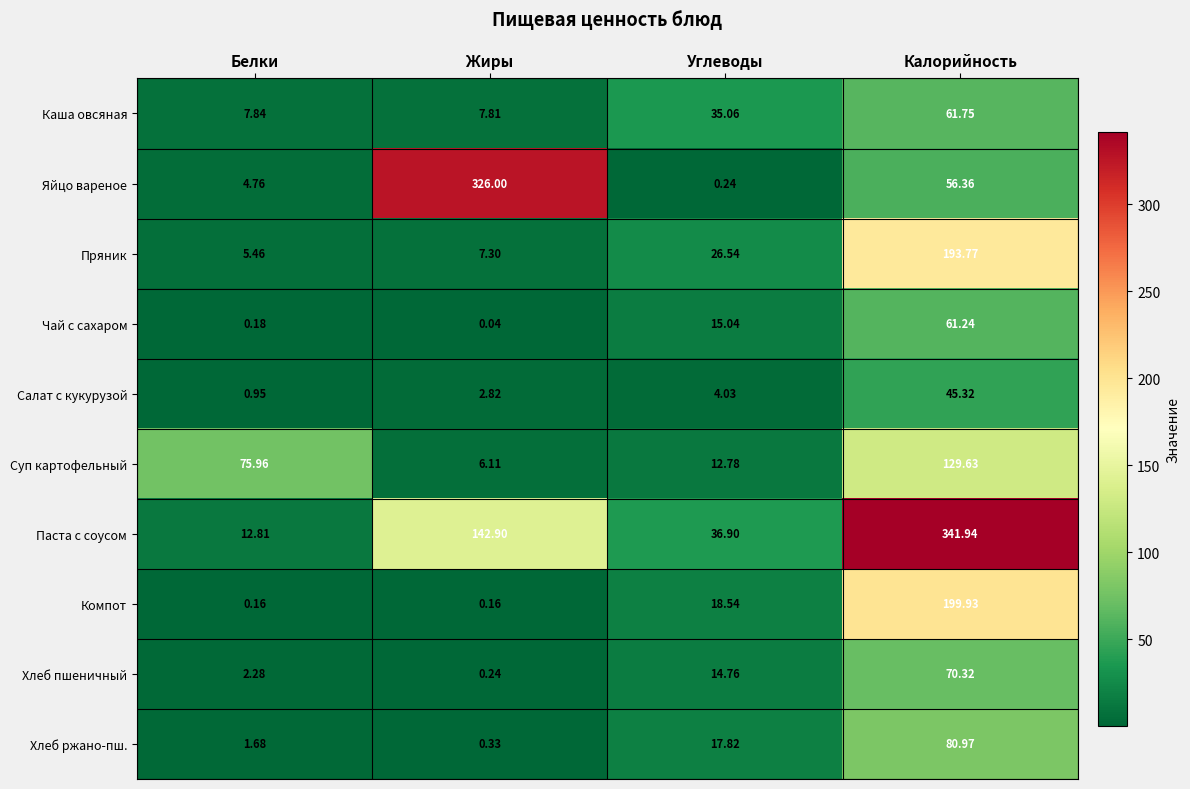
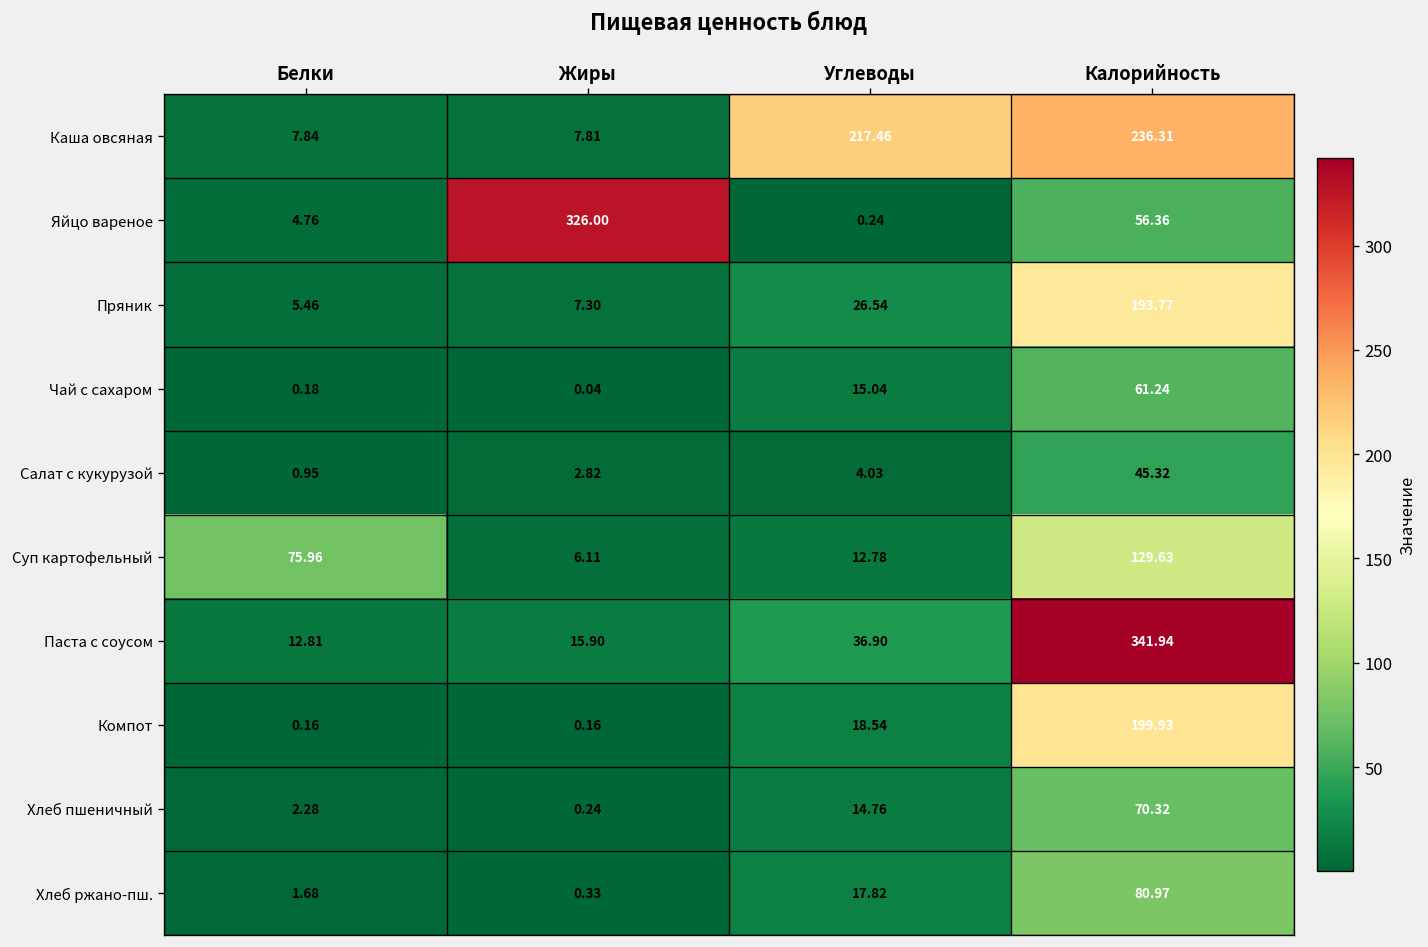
  {
    "Каша овсяная": {
      "Белки": 7.84,
      "Жиры": 7.81,
-     "Углеводы": 35.06,
-     "Калорийность": 61.75
+     "Углеводы": 217.46,
+     "Калорийность": 236.31
    },
    "Яйцо вареное": {
      "Белки": 4.76,
      "Жиры": 326.00,
      "Углеводы": 0.24,
      "Калорийность": 56.36
    },
    "Пряник": {
      "Белки": 5.46,
      "Жиры": 7.30,
      "Углеводы": 26.54,
      "Калорийность": 193.77
    },
    "Чай с сахаром": {
      "Белки": 0.18,
      "Жиры": 0.04,
      "Углеводы": 15.04,
      "Калорийность": 61.24
    },
    "Салат с кукурузой": {
      "Белки": 0.95,
      "Жиры": 2.82,
      "Углеводы": 4.03,
      "Калорийность": 45.32
    },
    "Суп картофельный": {
      "Белки": 75.96,
      "Жиры": 6.11,
      "Углеводы": 12.78,
      "Калорийность": 129.63
    },
    "Паста с соусом": {
      "Белки": 12.81,
-     "Жиры": 142.90,
+     "Жиры": 15.90,
      "Углеводы": 36.90,
      "Калорийность": 341.94
    },
    "Компот": {
      "Белки": 0.16,
      "Жиры": 0.16,
      "Углеводы": 18.54,
      "Калорийность": 199.93
    },
    "Хлеб пшеничный": {
      "Белки": 2.28,
      "Жиры": 0.24,
      "Углеводы": 14.76,
      "Калорийность": 70.32
    },
    "Хлеб ржано-пш.": {
      "Белки": 1.68,
      "Жиры": 0.33,
      "Углеводы": 17.82,
      "Калорийность": 80.97
    }
  }
